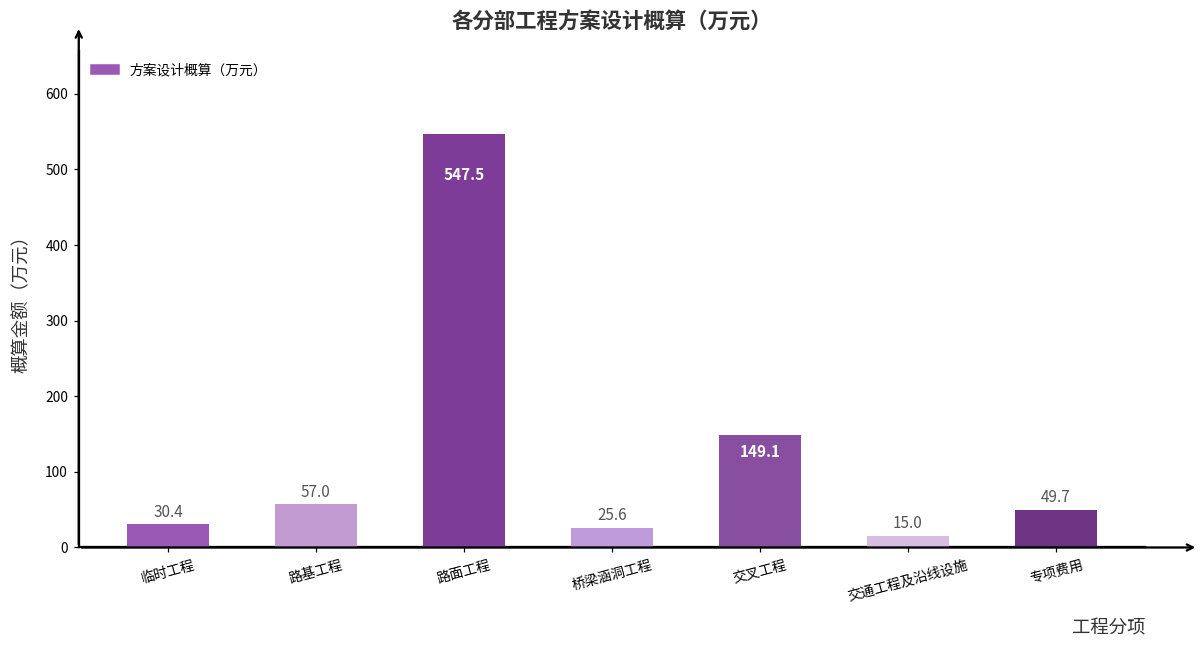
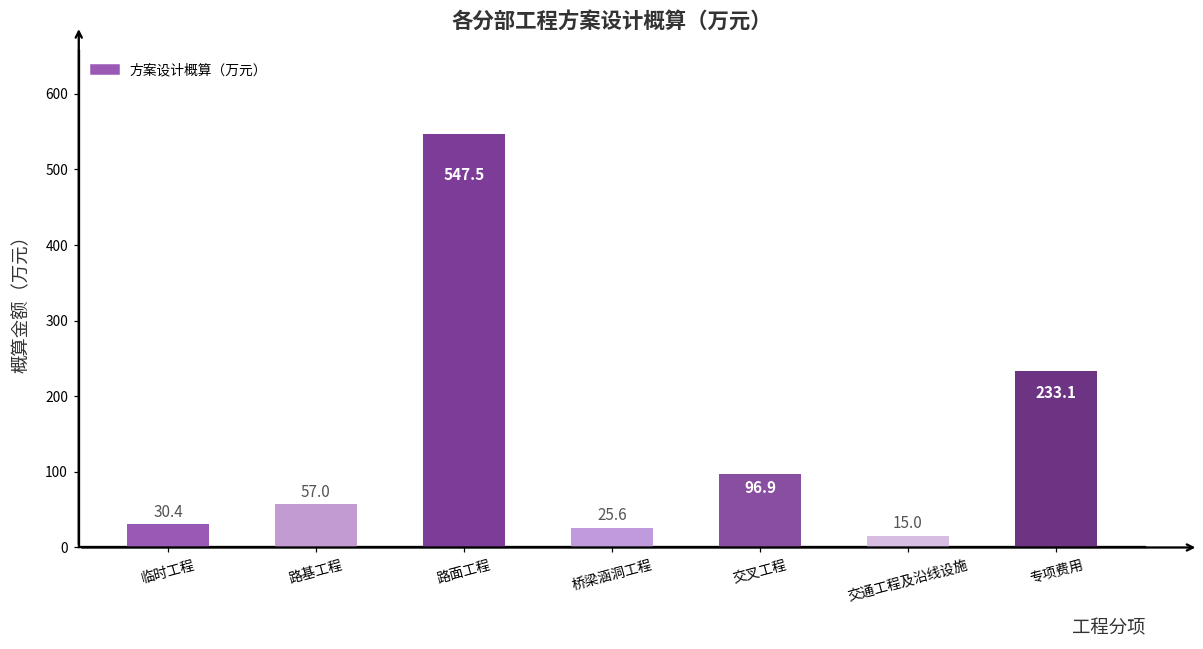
  {
    "临时工程": 30.4,
    "路基工程": 57.0,
    "路面工程": 547.5,
    "桥梁涵洞工程": 25.6,
-   "交叉工程": 149.1,
+   "交叉工程": 96.9,
    "交通工程及沿线设施": 15.0,
-   "专项费用": 49.7
+   "专项费用": 233.1
  }
